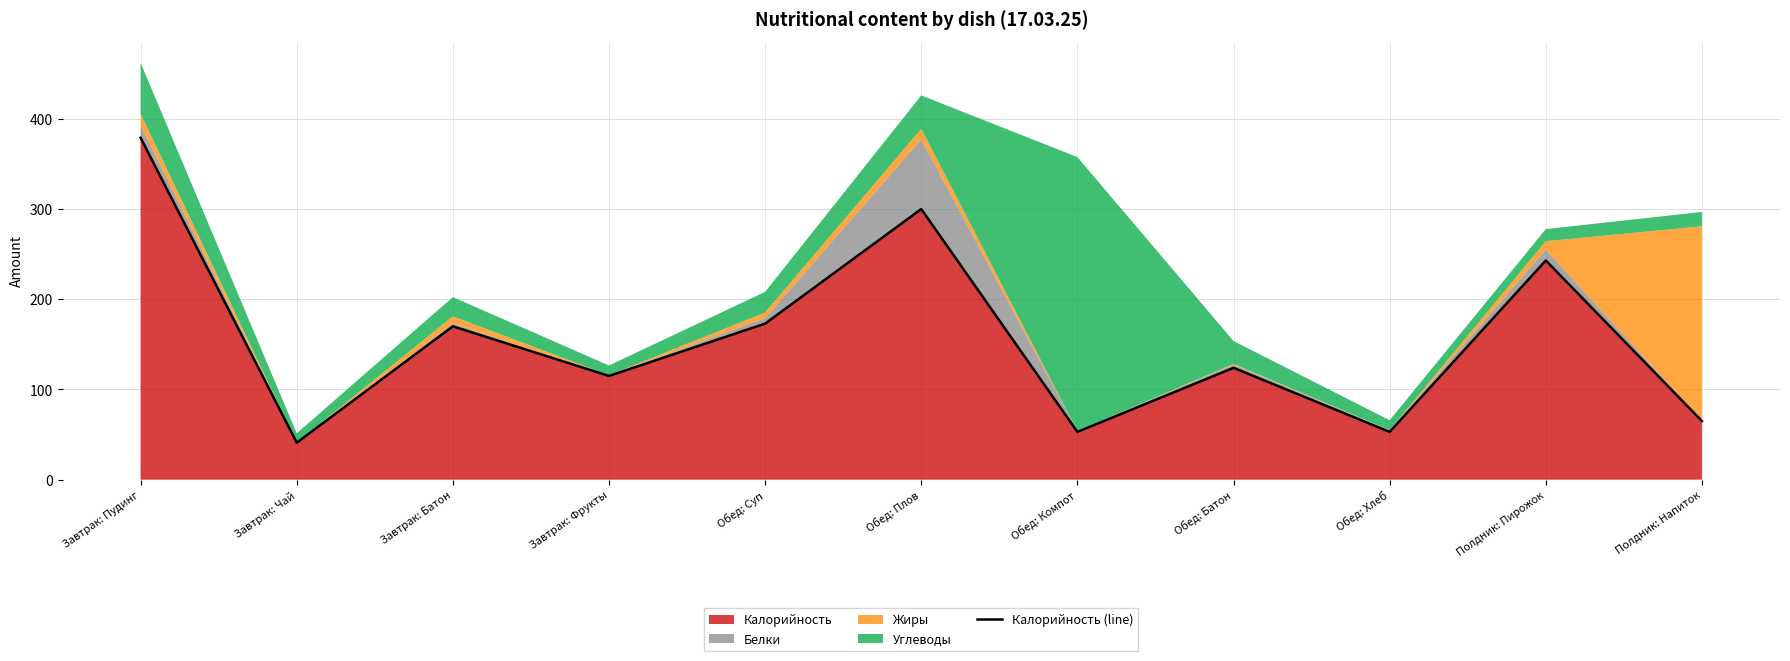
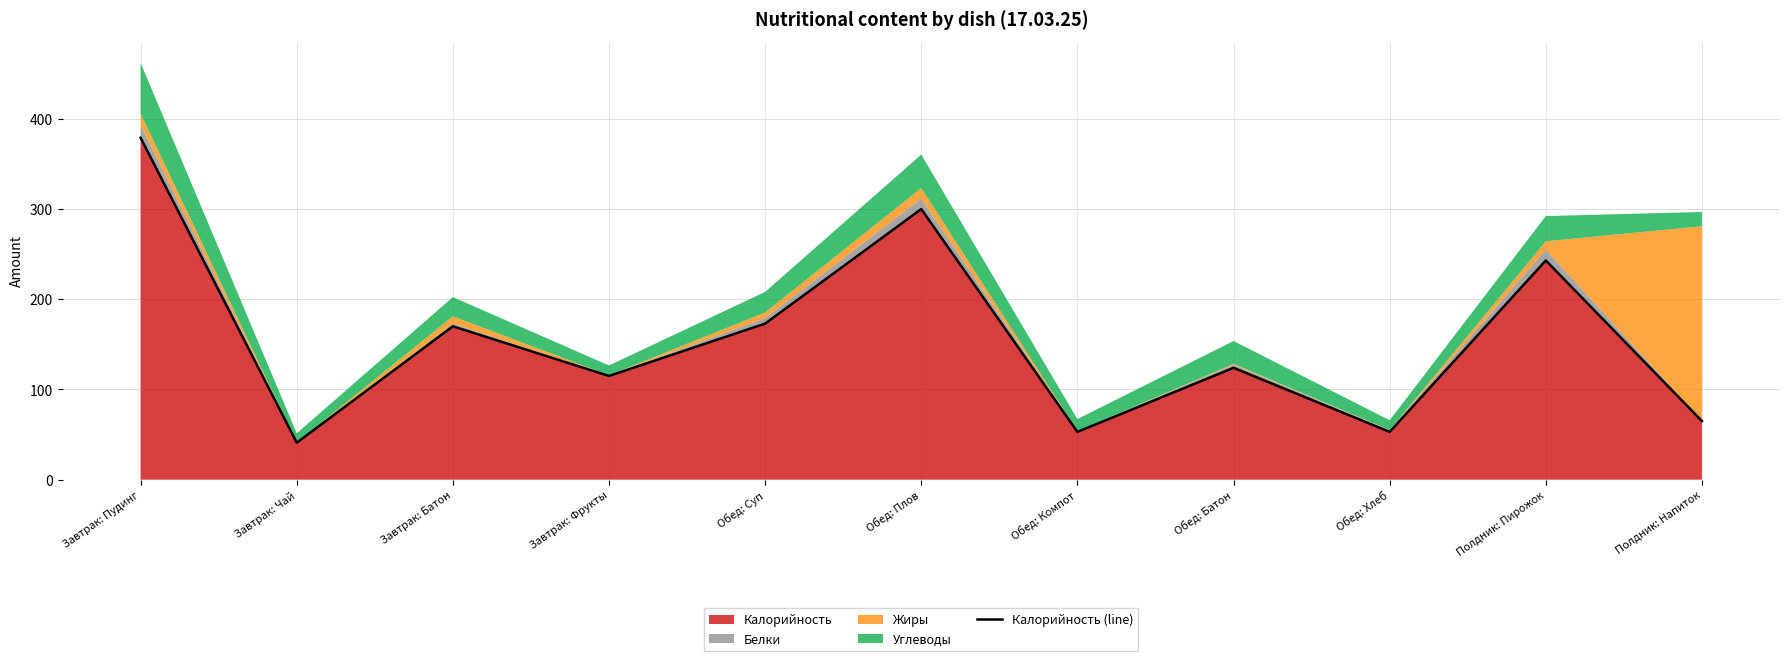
  {
    "Калорийность": {
      "Завтрак: Пудинг": 380,
      "Завтрак: Батон": 170,
      "Обед: Суп": 170,
      "Обед: Плов": 300,
      "Обед: Батон": 120,
      "Полдник: Пирожок": 240
    },
    "Белки": {
      "Завтрак: Пудинг": 10,
      "Завтрак: Батон": 0,
      "Обед: Суп": 10,
-     "Обед: Плов": 80,
+     "Обед: Плов": 10,
      "Полдник: Пирожок": 10
    },
    "Жиры": {
      "Завтрак: Пудинг": 10,
      "Завтрак: Батон": 10,
      "Обед: Суп": 10,
      "Обед: Плов": 10,
      "Полдник: Пирожок": 10,
      "Полдник: Напиток": 220
    },
    "Углеводы": {
      "Завтрак: Пудинг": 60,
      "Завтрак: Чай": 10,
      "Завтрак: Батон": 20,
      "Завтрак: Фрукты": 10,
      "Обед: Суп": 20,
      "Обед: Плов": 40,
-     "Обед: Компот": 300,
+     "Обед: Компот": 10,
      "Обед: Батон": 30,
      "Обед: Хлеб": 10,
-     "Полдник: Пирожок": 10,
+     "Полдник: Пирожок": 30,
      "Полдник: Напиток": 20
    }
  }
